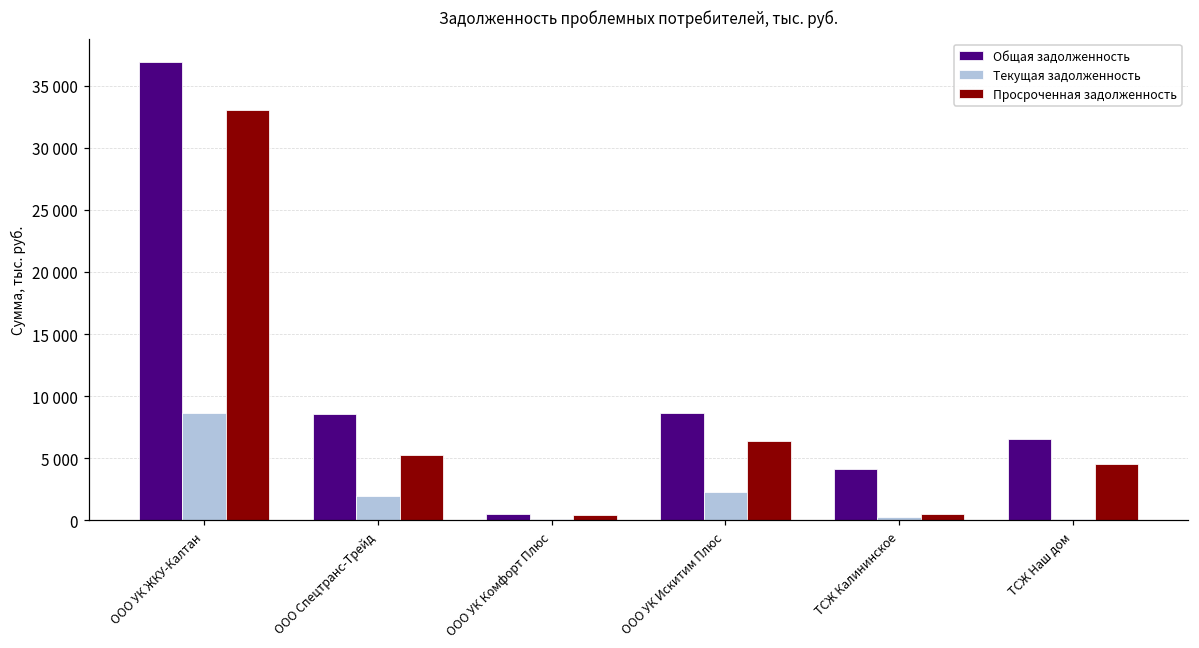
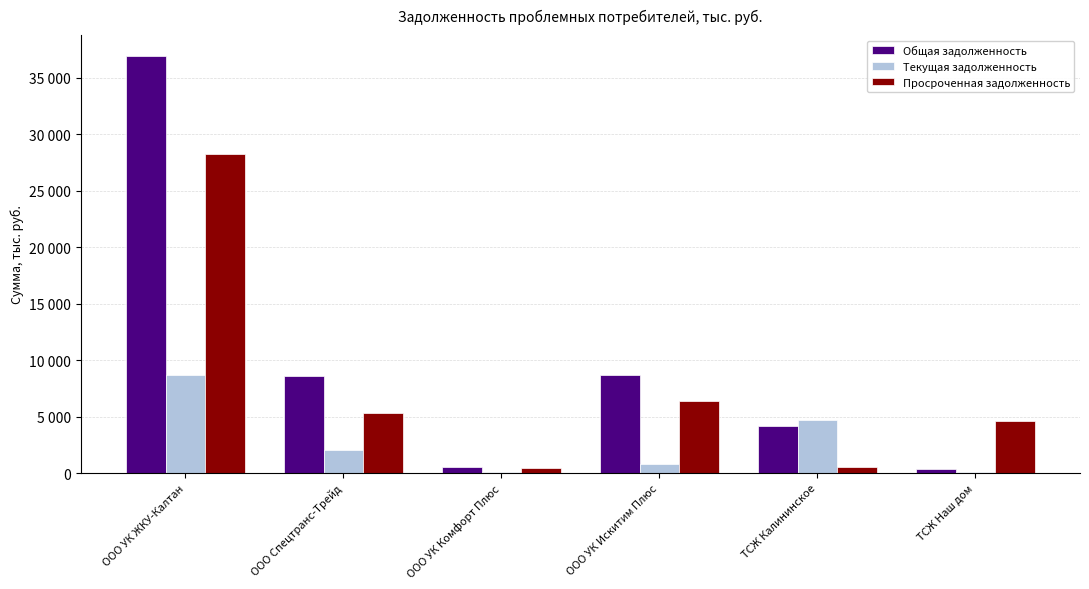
  {
    "Общая задолженность": {
      "ООО УК ЖКУ-Калтан": 36900,
      "ООО Спецтранс-Трейд": 8600,
      "ООО УК Комфорт Плюс": 600,
      "ООО УК Искитим Плюс": 8700,
      "ТСЖ Калининское": 4100,
-     "ТСЖ Наш дом": 6600
+     "ТСЖ Наш дом": 400
    },
    "Текущая задолженность": {
      "ООО УК ЖКУ-Калтан": 8600,
      "ООО Спецтранс-Трейд": 2000,
-     "ООО УК Искитим Плюс": 2300,
-     "ТСЖ Калининское": 300
+     "ООО УК Искитим Плюс": 800,
+     "ТСЖ Калининское": 4700
    },
    "Просроченная задолженность": {
-     "ООО УК ЖКУ-Калтан": 33100,
+     "ООО УК ЖКУ-Калтан": 28300,
      "ООО Спецтранс-Трейд": 5300,
      "ООО УК Комфорт Плюс": 500,
      "ООО УК Искитим Плюс": 6400,
      "ТСЖ Калининское": 500,
      "ТСЖ Наш дом": 4600
    }
  }
